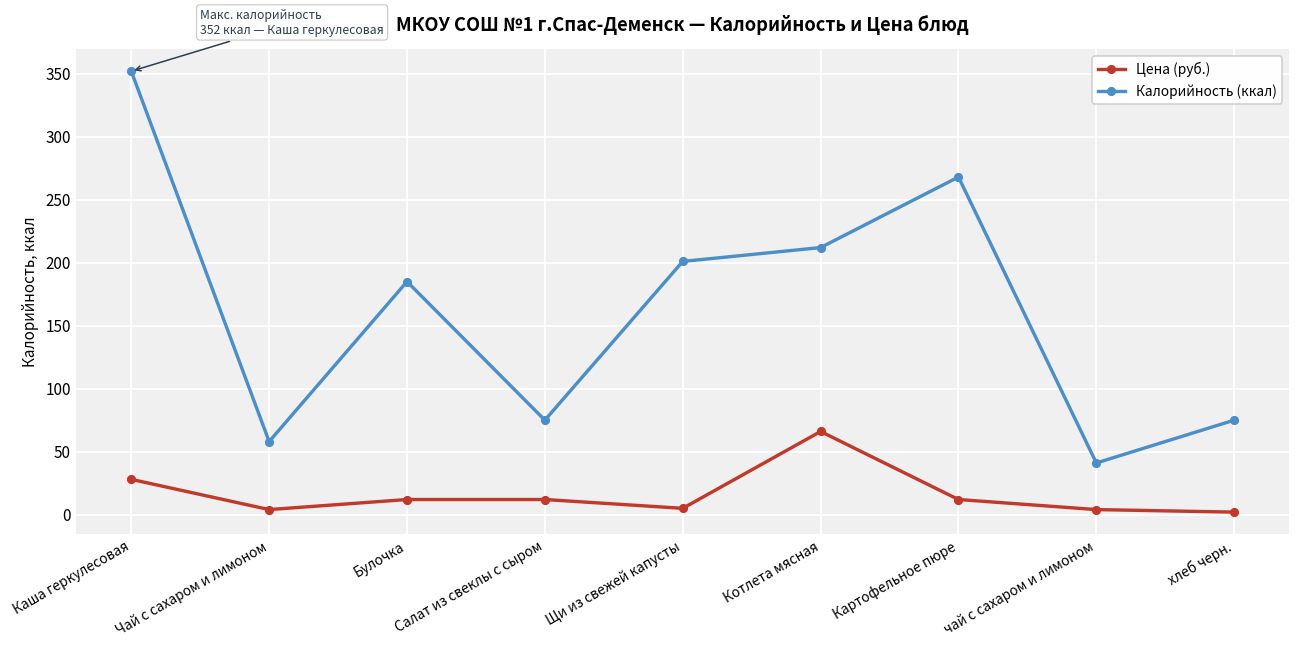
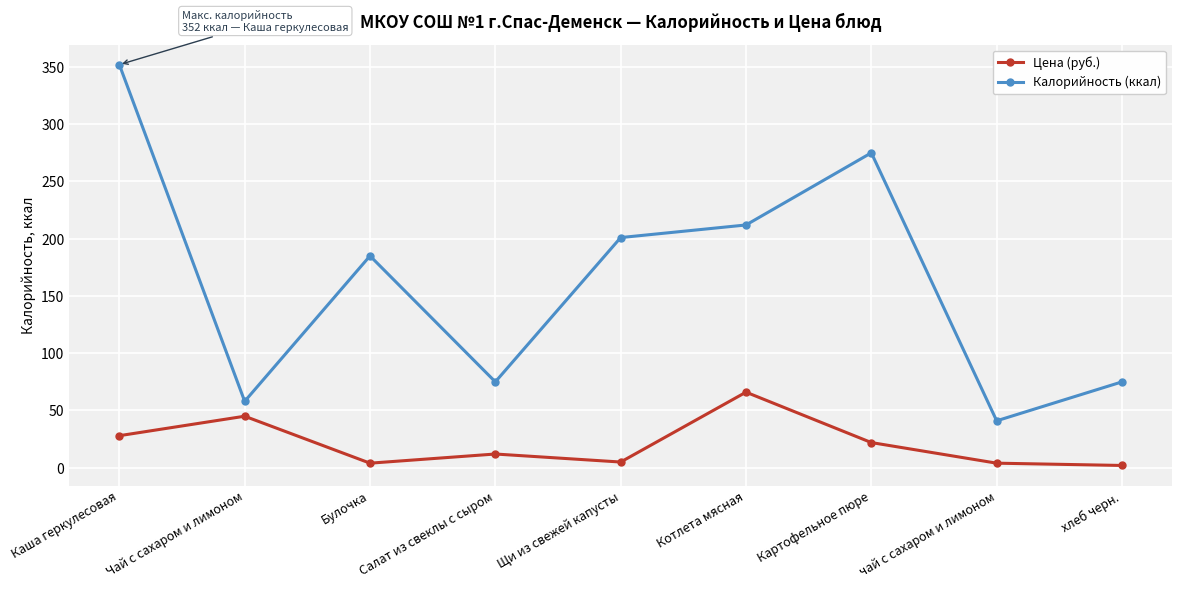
  {
    "Калорийность (ккал)": {
      "Чай с сахаром и лимоном": 58,
      "Булочка": 185,
      "Салат из свеклы с сыром": 75,
      "Щи из свежей капусты": 201,
      "Котлета мясная": 212,
-     "Картофельное пюре": 268,
+     "Картофельное пюре": 275,
      "чай с сахаром и лимоном": 41,
      "хлеб черн.": 75
    },
    "Цена (руб.)": {
      "Каша геркулесовая": 28,
-     "Чай с сахаром и лимоном": 4,
-     "Булочка": 12,
+     "Чай с сахаром и лимоном": 45,
+     "Булочка": 4,
      "Салат из свеклы с сыром": 12,
      "Щи из свежей капусты": 5,
      "Котлета мясная": 66,
-     "Картофельное пюре": 12,
+     "Картофельное пюре": 22,
      "чай с сахаром и лимоном": 4,
      "хлеб черн.": 2
    }
  }
